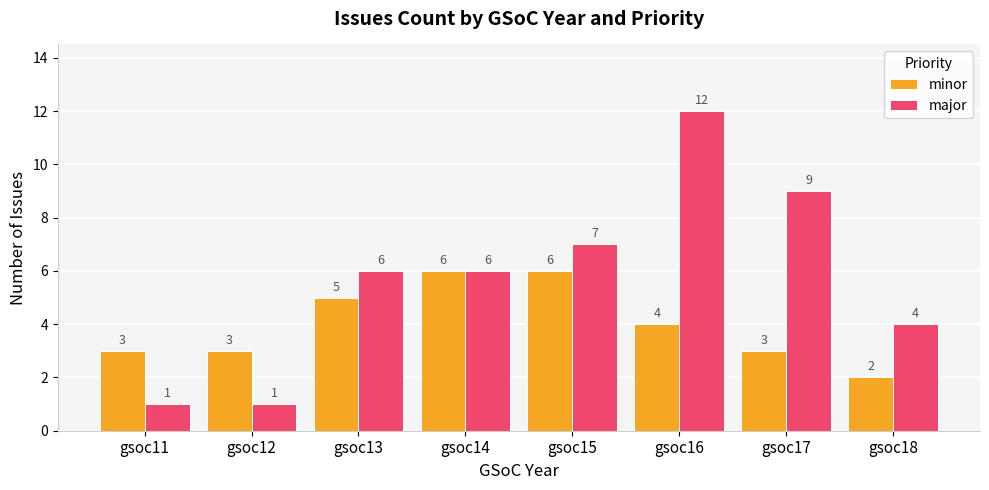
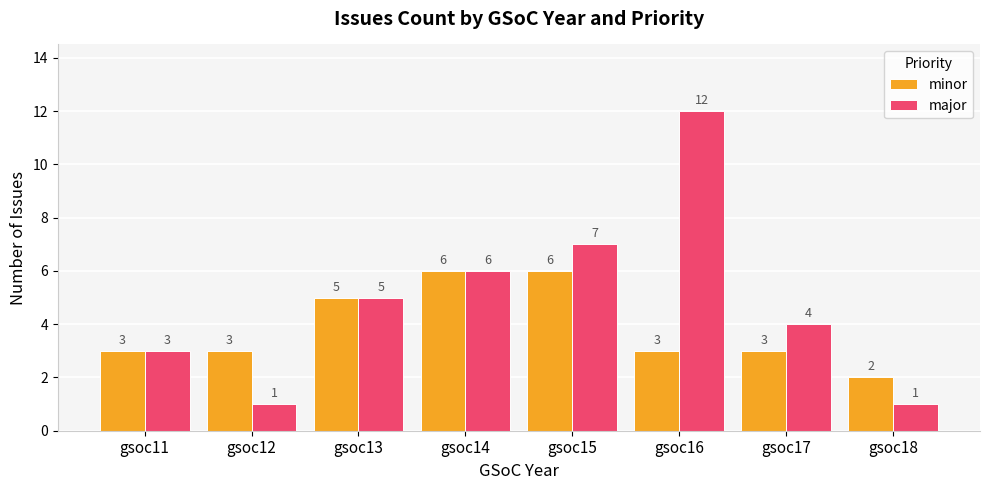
  {
    "minor": {
      "gsoc11": 3,
      "gsoc12": 3,
      "gsoc13": 5,
      "gsoc14": 6,
      "gsoc15": 6,
-     "gsoc16": 4,
+     "gsoc16": 3,
      "gsoc17": 3,
      "gsoc18": 2
    },
    "major": {
-     "gsoc11": 1,
+     "gsoc11": 3,
      "gsoc12": 1,
-     "gsoc13": 6,
+     "gsoc13": 5,
      "gsoc14": 6,
      "gsoc15": 7,
      "gsoc16": 12,
-     "gsoc17": 9,
-     "gsoc18": 4
+     "gsoc17": 4,
+     "gsoc18": 1
    }
  }
